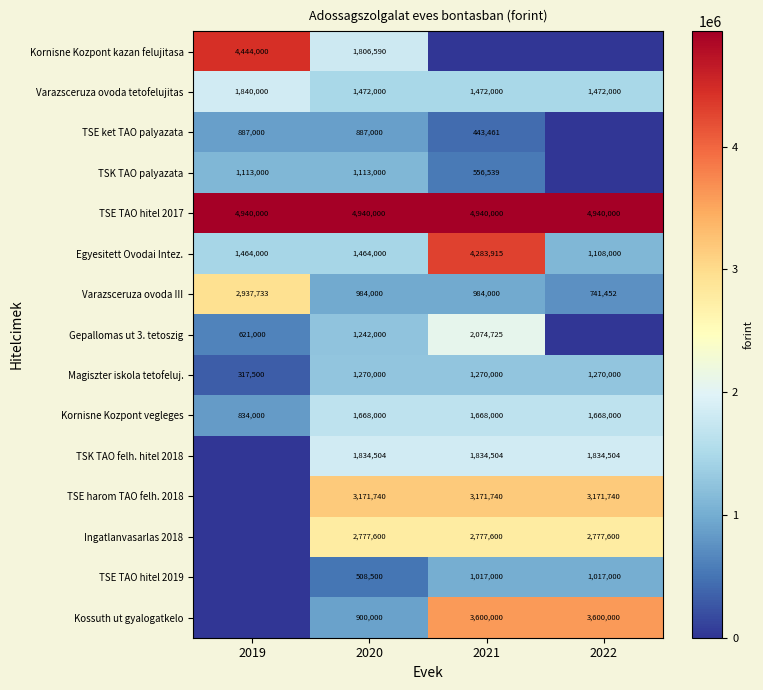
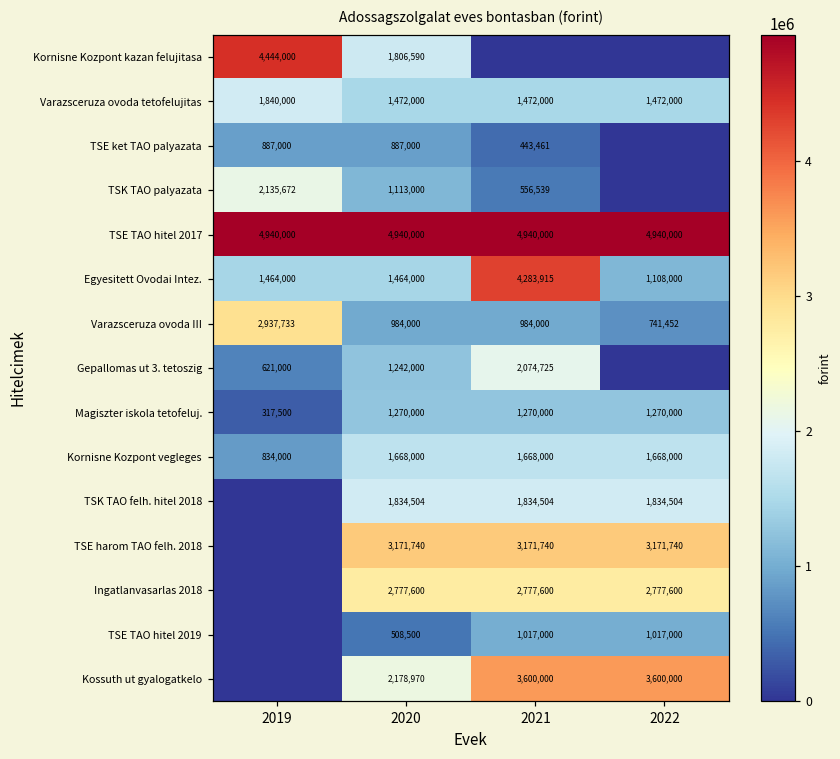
  {
    "Kornisne Kozpont kazan felujitasa": {
      "2019": "4,444,000",
      "2020": "1,806,590"
    },
    "Varazsceruza ovoda tetofelujitas": {
      "2019": "1,840,000",
      "2020": "1,472,000",
      "2021": "1,472,000",
      "2022": "1,472,000"
    },
    "TSE ket TAO palyazata": {
      "2019": "887,000",
      "2020": "887,000",
      "2021": "443,461"
    },
    "TSK TAO palyazata": {
-     "2019": "1,113,000",
+     "2019": "2,135,672",
      "2020": "1,113,000",
      "2021": "556,539"
    },
    "TSE TAO hitel 2017": {
      "2019": "4,940,000",
      "2020": "4,940,000",
      "2021": "4,940,000",
      "2022": "4,940,000"
    },
    "Egyesitett Ovodai Intez.": {
      "2019": "1,464,000",
      "2020": "1,464,000",
      "2021": "4,283,915",
      "2022": "1,108,000"
    },
    "Varazsceruza ovoda III": {
      "2019": "2,937,733",
      "2020": "984,000",
      "2021": "984,000",
      "2022": "741,452"
    },
    "Gepallomas ut 3. tetoszig": {
      "2019": "621,000",
      "2020": "1,242,000",
      "2021": "2,074,725"
    },
    "Magiszter iskola tetofeluj.": {
      "2019": "317,500",
      "2020": "1,270,000",
      "2021": "1,270,000",
      "2022": "1,270,000"
    },
    "Kornisne Kozpont vegleges": {
      "2019": "834,000",
      "2020": "1,668,000",
      "2021": "1,668,000",
      "2022": "1,668,000"
    },
    "TSK TAO felh. hitel 2018": {
      "2020": "1,834,504",
      "2021": "1,834,504",
      "2022": "1,834,504"
    },
    "TSE harom TAO felh. 2018": {
      "2020": "3,171,740",
      "2021": "3,171,740",
      "2022": "3,171,740"
    },
    "Ingatlanvasarlas 2018": {
      "2020": "2,777,600",
      "2021": "2,777,600",
      "2022": "2,777,600"
    },
    "TSE TAO hitel 2019": {
      "2020": "508,500",
      "2021": "1,017,000",
      "2022": "1,017,000"
    },
    "Kossuth ut gyalogatkelo": {
-     "2020": "900,000",
+     "2020": "2,178,970",
      "2021": "3,600,000",
      "2022": "3,600,000"
    }
  }
